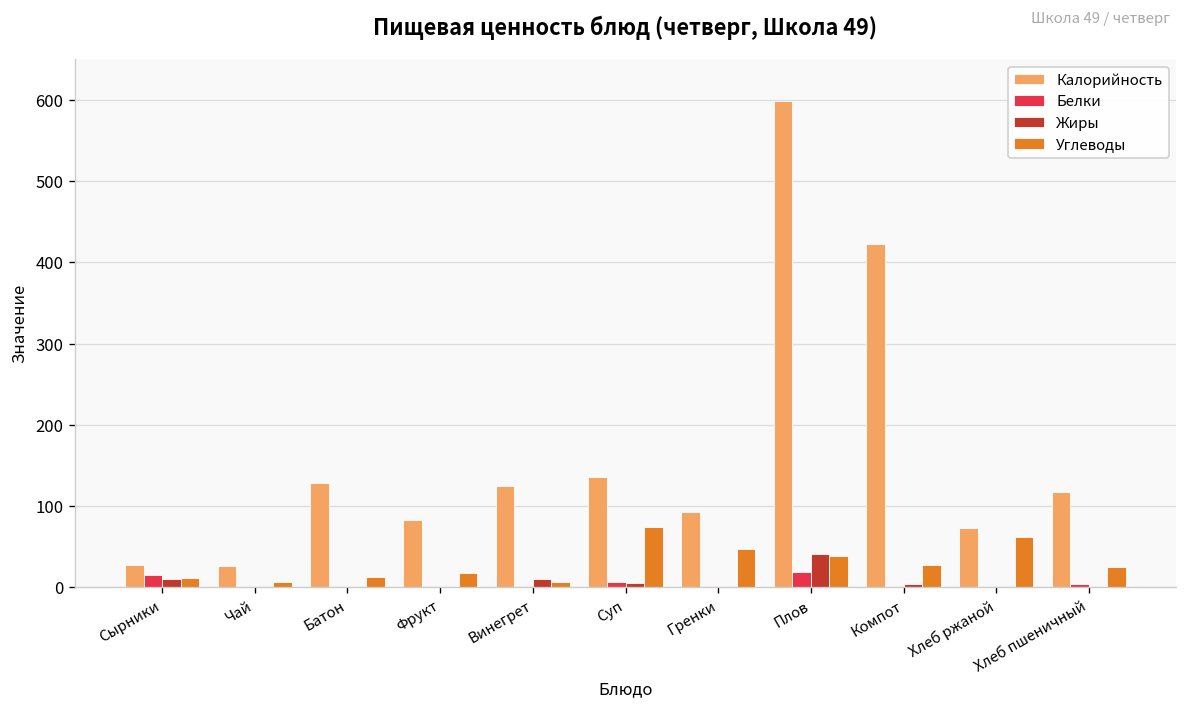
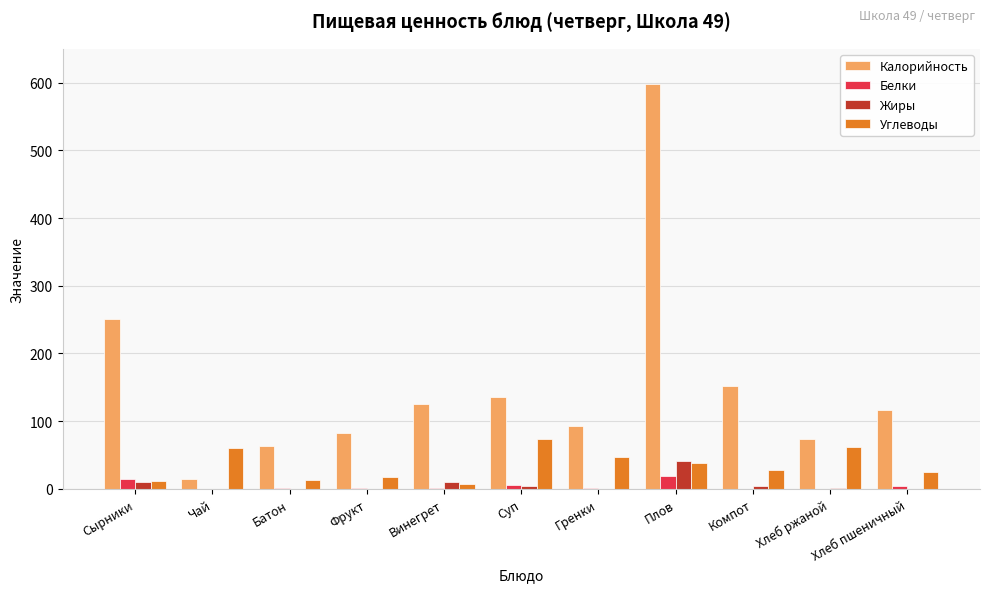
  {
    "Калорийность": {
-     "Сырники": 30,
-     "Чай": 30,
-     "Батон": 130,
+     "Сырники": 250,
+     "Чай": 10,
+     "Батон": 60,
      "Фрукт": 80,
      "Винегрет": 130,
      "Суп": 140,
      "Гренки": 90,
      "Плов": 600,
-     "Компот": 420,
+     "Компот": 150,
      "Хлеб ржаной": 70,
      "Хлеб пшеничный": 120
    },
    "Углеводы": {
      "Сырники": 10,
-     "Чай": 10,
+     "Чай": 60,
      "Батон": 10,
      "Фрукт": 20,
      "Винегрет": 10,
      "Суп": 70,
      "Гренки": 50,
      "Плов": 40,
      "Компот": 30,
      "Хлеб ржаной": 60,
      "Хлеб пшеничный": 30
    }
  }
